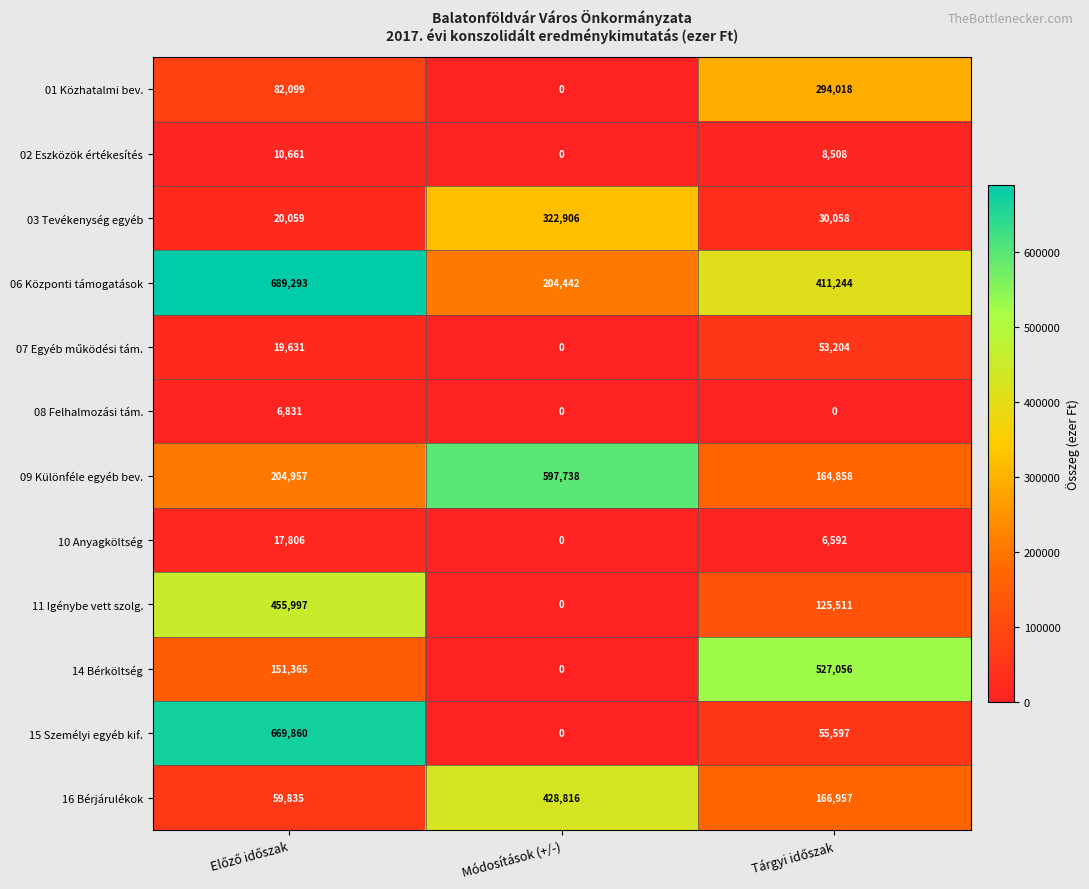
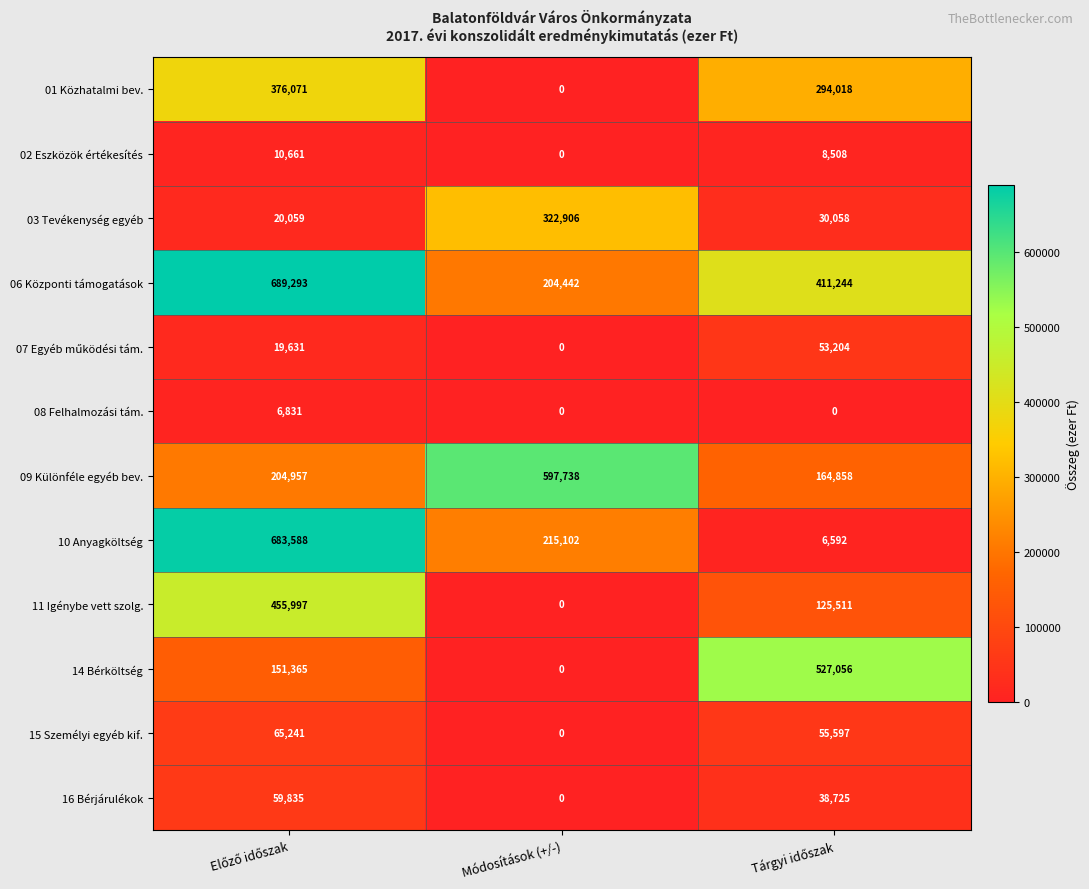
  {
    "01 Közhatalmi bev.": {
-     "Előző időszak": "82,099",
+     "Előző időszak": "376,071",
      "Módosítások (+/-)": "0",
      "Tárgyi időszak": "294,018"
    },
    "02 Eszközök értékesítés": {
      "Előző időszak": "10,661",
      "Módosítások (+/-)": "0",
      "Tárgyi időszak": "8,508"
    },
    "03 Tevékenység egyéb": {
      "Előző időszak": "20,059",
      "Módosítások (+/-)": "322,906",
      "Tárgyi időszak": "30,058"
    },
    "06 Központi támogatások": {
      "Előző időszak": "689,293",
      "Módosítások (+/-)": "204,442",
      "Tárgyi időszak": "411,244"
    },
    "07 Egyéb működési tám.": {
      "Előző időszak": "19,631",
      "Módosítások (+/-)": "0",
      "Tárgyi időszak": "53,204"
    },
    "08 Felhalmozási tám.": {
      "Előző időszak": "6,831",
      "Módosítások (+/-)": "0",
      "Tárgyi időszak": "0"
    },
    "09 Különféle egyéb bev.": {
      "Előző időszak": "204,957",
      "Módosítások (+/-)": "597,738",
      "Tárgyi időszak": "164,858"
    },
    "10 Anyagköltség": {
-     "Előző időszak": "17,806",
-     "Módosítások (+/-)": "0",
+     "Előző időszak": "683,588",
+     "Módosítások (+/-)": "215,102",
      "Tárgyi időszak": "6,592"
    },
    "11 Igénybe vett szolg.": {
      "Előző időszak": "455,997",
      "Módosítások (+/-)": "0",
      "Tárgyi időszak": "125,511"
    },
    "14 Bérköltség": {
      "Előző időszak": "151,365",
      "Módosítások (+/-)": "0",
      "Tárgyi időszak": "527,056"
    },
    "15 Személyi egyéb kif.": {
-     "Előző időszak": "669,860",
+     "Előző időszak": "65,241",
      "Módosítások (+/-)": "0",
      "Tárgyi időszak": "55,597"
    },
    "16 Bérjárulékok": {
      "Előző időszak": "59,835",
-     "Módosítások (+/-)": "428,816",
-     "Tárgyi időszak": "166,957"
+     "Módosítások (+/-)": "0",
+     "Tárgyi időszak": "38,725"
    }
  }
